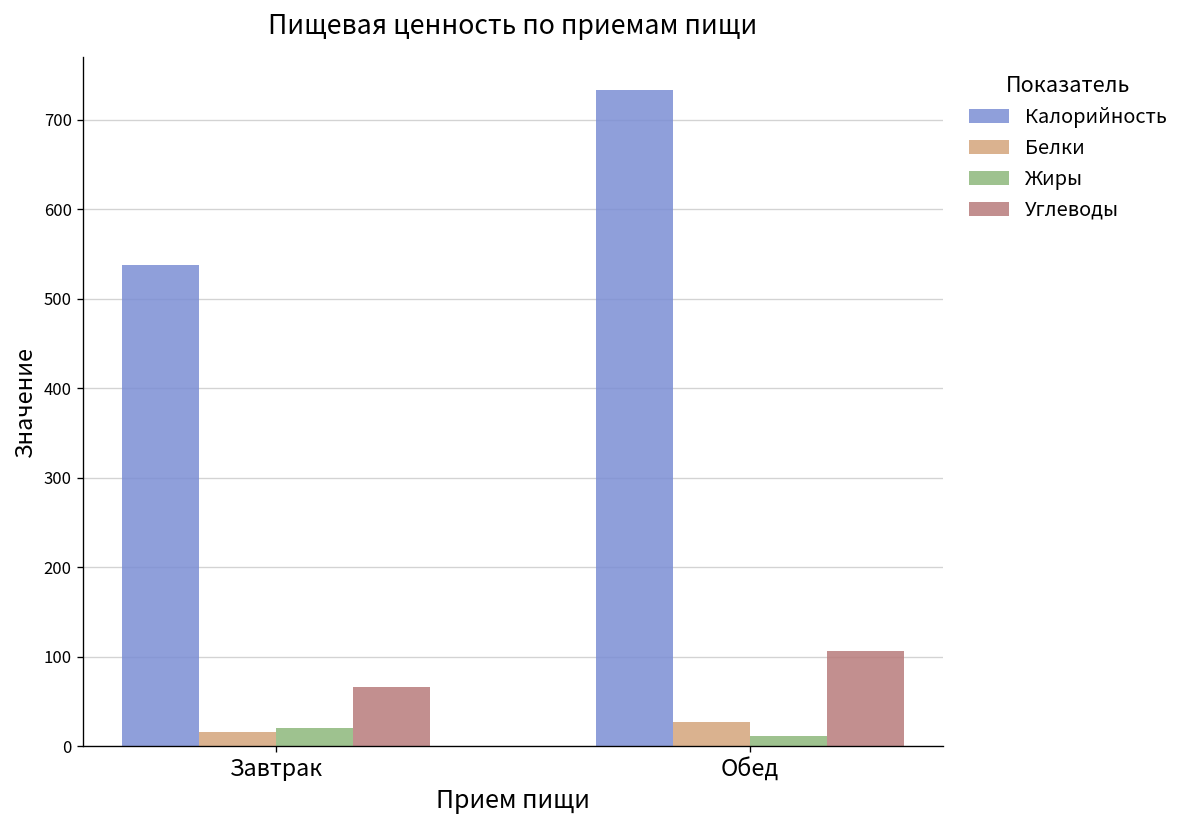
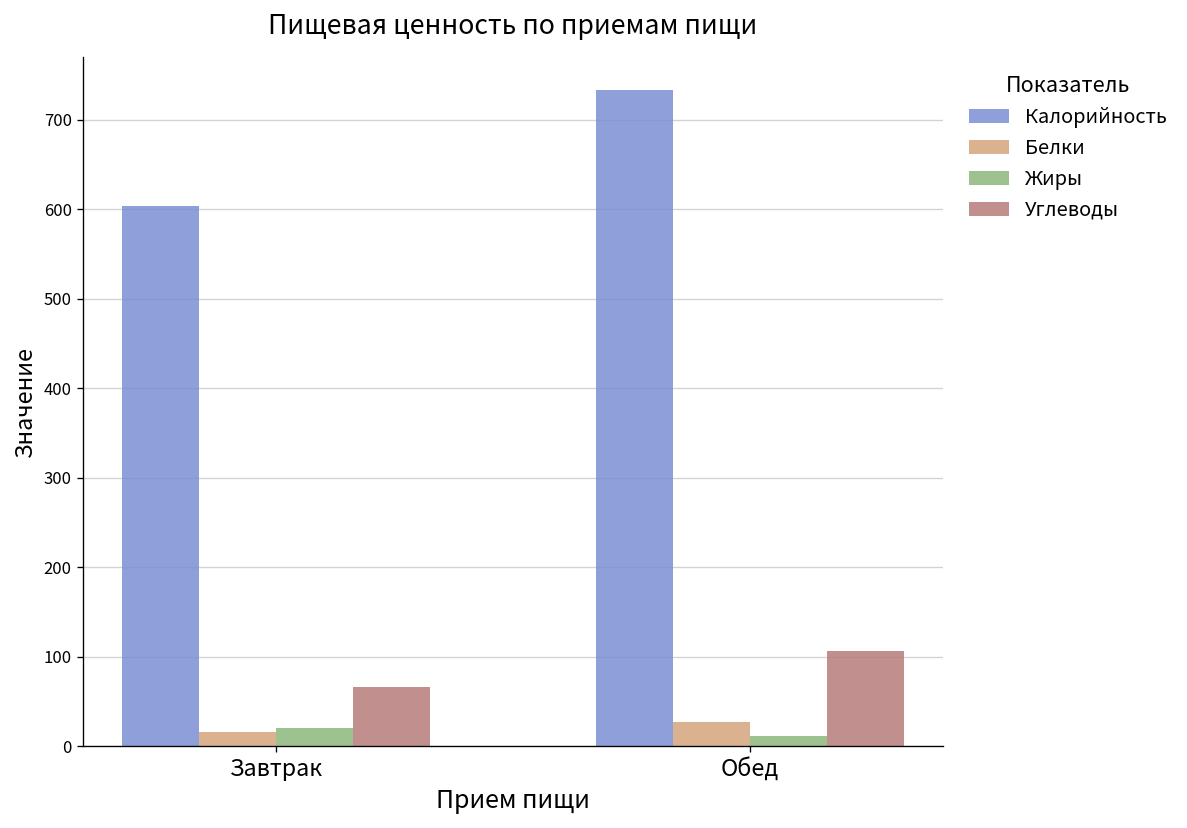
  {
    "Калорийность": {
-     "Завтрак": 540,
+     "Завтрак": 600,
      "Обед": 730
    },
    "Жиры": {
      "Завтрак": 20,
      "Обед": 10
    }
  }
